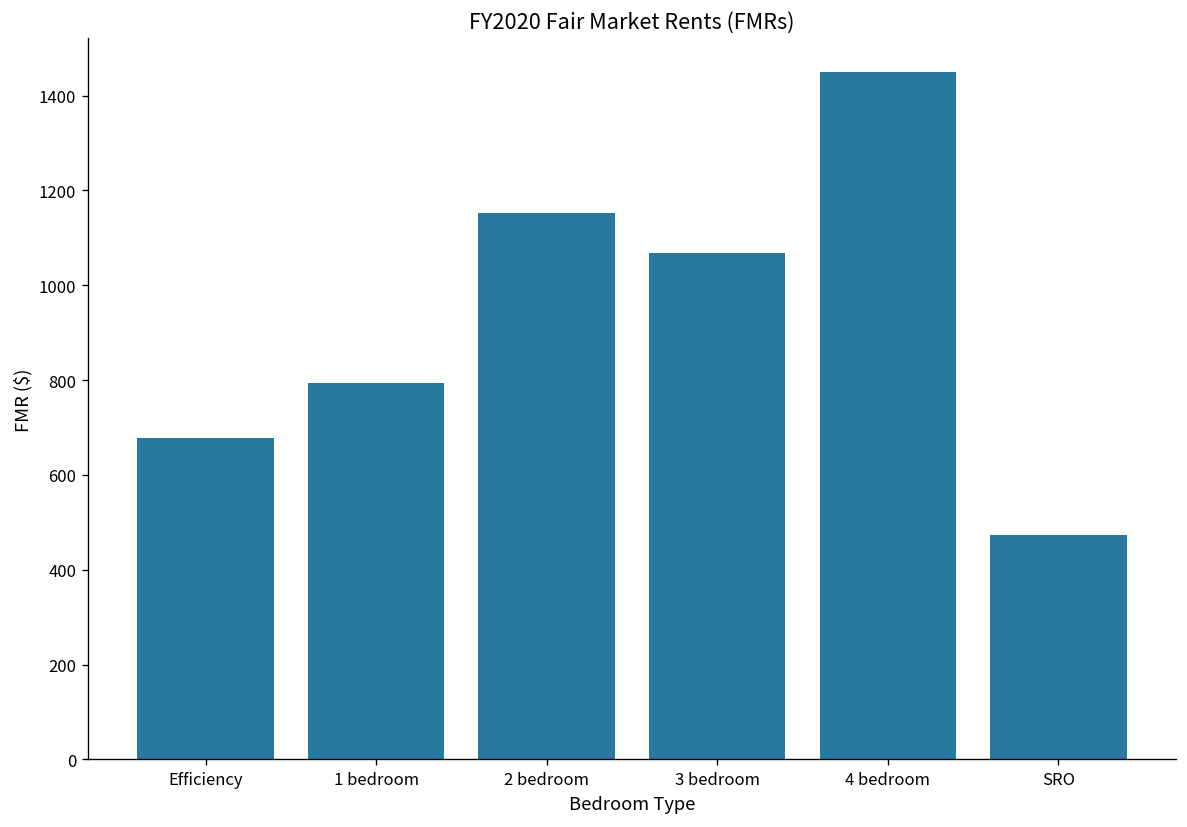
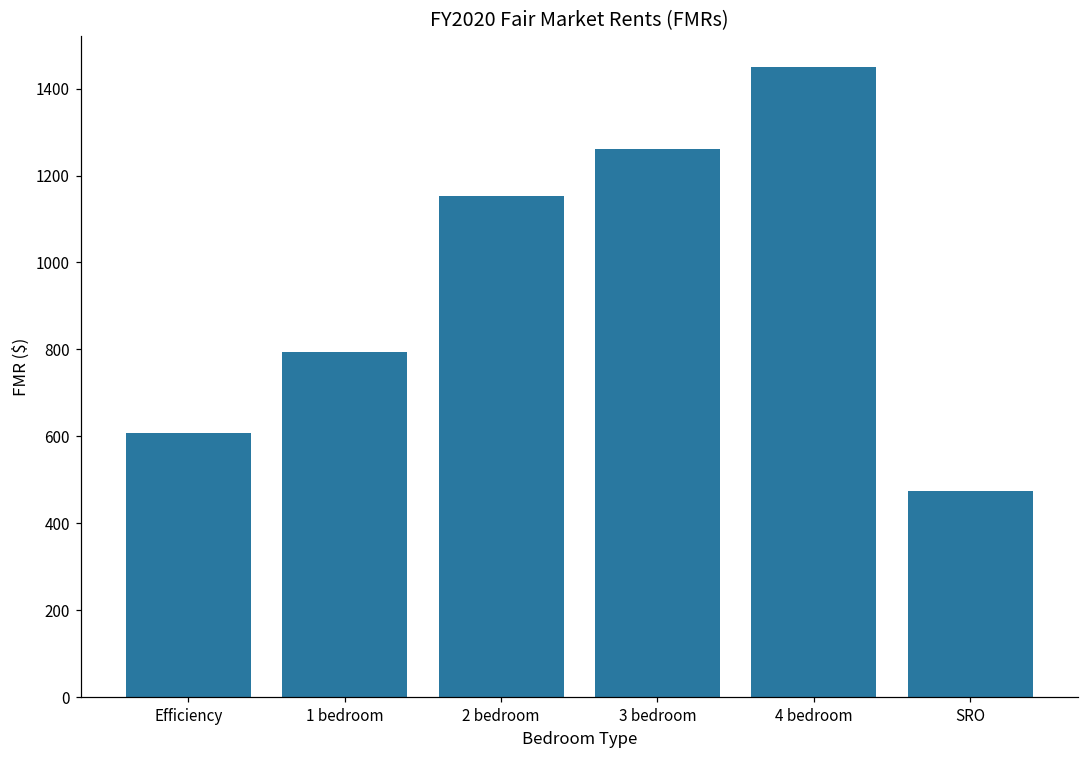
  {
-   "Efficiency": 680,
+   "Efficiency": 610,
    "1 bedroom": 790,
    "2 bedroom": 1150,
-   "3 bedroom": 1070,
+   "3 bedroom": 1260,
    "4 bedroom": 1450,
    "SRO": 470
  }
